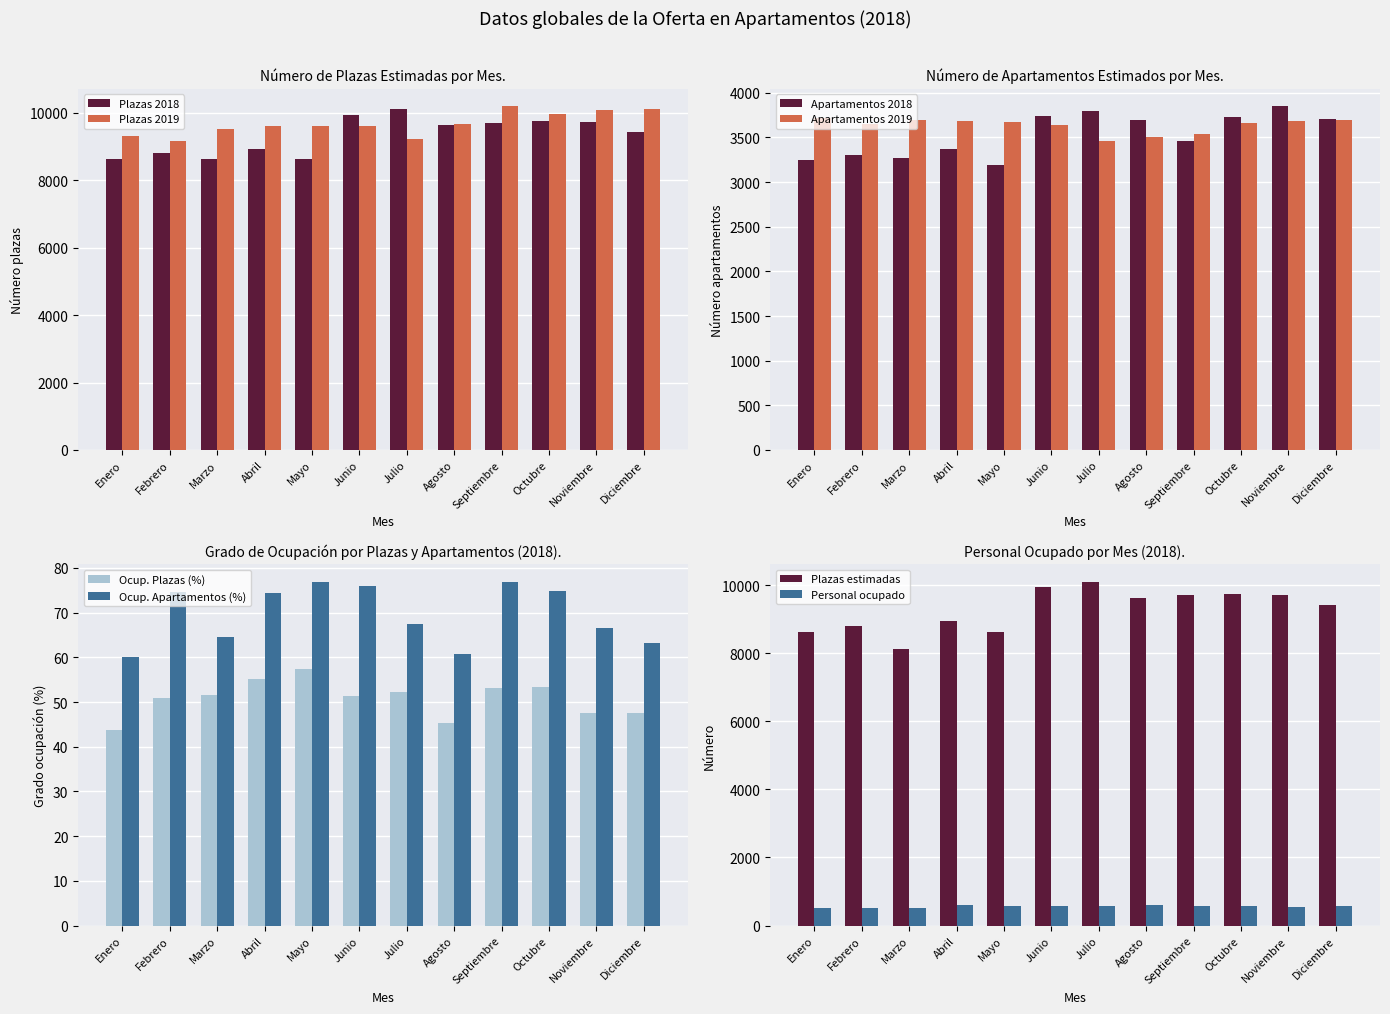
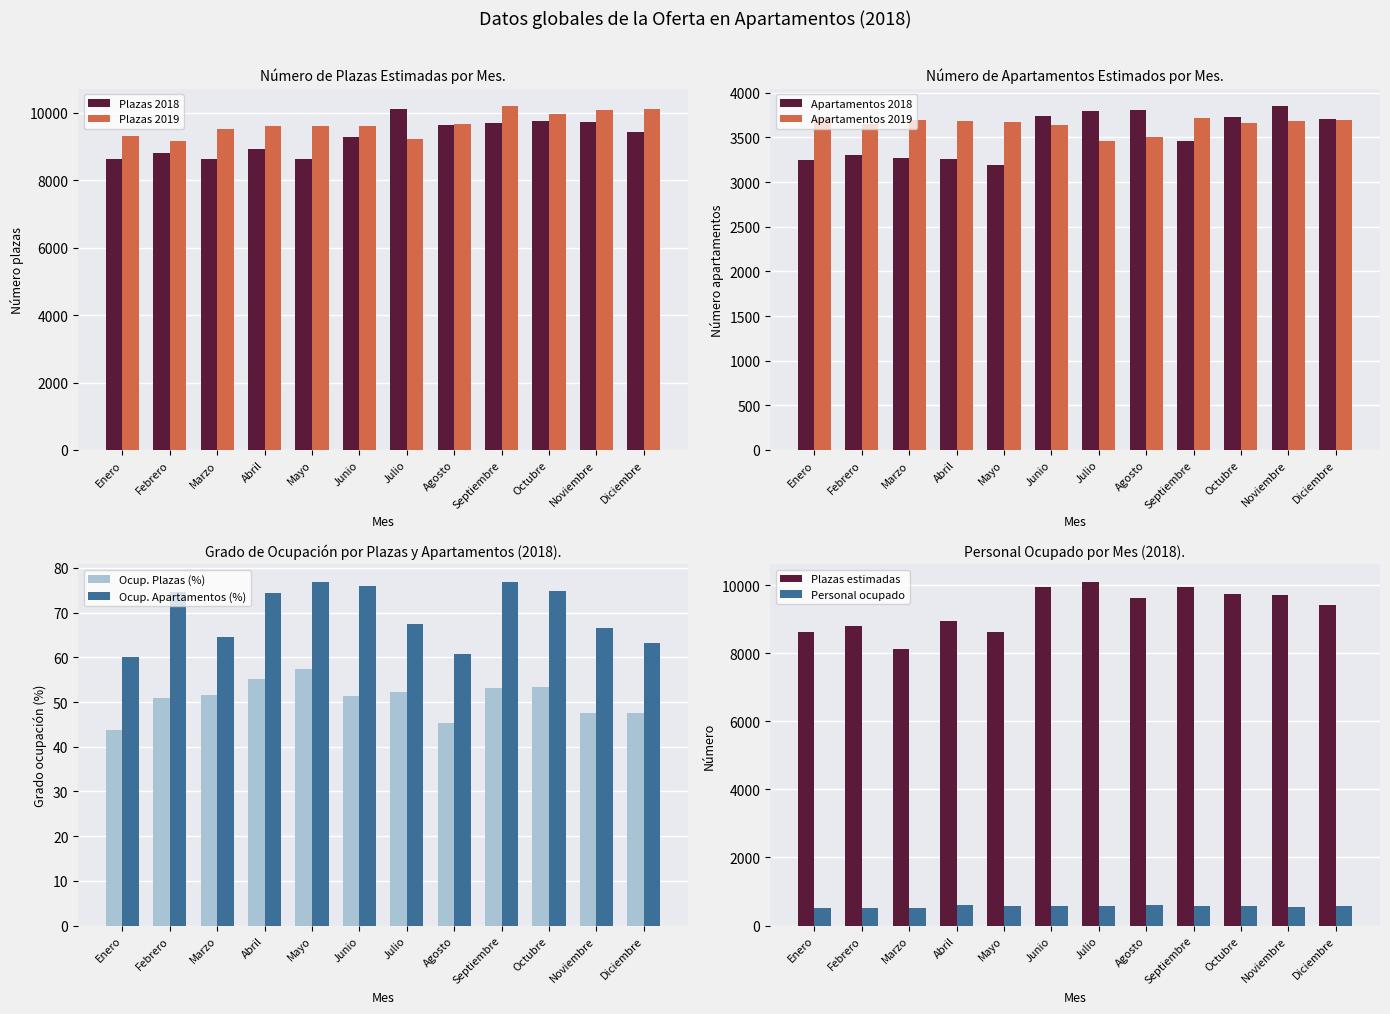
  {
    "Número de Plazas Estimadas por Mes.": {
      "Plazas 2018": {
        "Enero": 8600,
        "Febrero": 8800,
        "Marzo": 8600,
        "Abril": 8900,
        "Mayo": 8600,
-       "Junio": 9900,
+       "Junio": 9300,
        "Julio": 10100,
        "Agosto": 9600,
        "Septiembre": 9700,
        "Octubre": 9800,
        "Noviembre": 9700,
        "Diciembre": 9400
      },
      "Plazas 2019": {
        "Enero": 9300,
        "Febrero": 9200,
        "Marzo": 9500,
        "Abril": 9600,
        "Mayo": 9600,
        "Junio": 9600,
        "Julio": 9200,
        "Agosto": 9700,
        "Septiembre": 10200,
        "Octubre": 10000,
        "Noviembre": 10100,
        "Diciembre": 10100
      }
    },
    "Número de Apartamentos Estimados por Mes.": {
      "Apartamentos 2018": {
        "Enero": 3200,
        "Febrero": 3300,
        "Marzo": 3300,
-       "Abril": 3400,
+       "Abril": 3300,
        "Mayo": 3200,
        "Junio": 3700,
        "Julio": 3800,
-       "Agosto": 3700,
+       "Agosto": 3800,
        "Septiembre": 3500,
        "Octubre": 3700,
        "Noviembre": 3900,
        "Diciembre": 3700
      },
      "Apartamentos 2019": {
        "Marzo": 3700,
        "Abril": 3700,
        "Mayo": 3700,
        "Junio": 3600,
        "Julio": 3500,
        "Agosto": 3500,
-       "Septiembre": 3500,
+       "Septiembre": 3700,
        "Octubre": 3700,
        "Noviembre": 3700,
        "Diciembre": 3700
      }
    },
    "Grado de Ocupación por Plazas y Apartamentos (2018).": {
      "Ocup. Plazas (%)": {
        "Enero": 44,
        "Febrero": 51,
        "Marzo": 52,
        "Abril": 55,
        "Mayo": 57,
        "Junio": 51,
        "Julio": 52,
        "Agosto": 45,
        "Septiembre": 53,
        "Octubre": 53,
        "Noviembre": 48,
        "Diciembre": 48
      },
      "Ocup. Apartamentos (%)": {
        "Enero": 60,
        "Marzo": 65,
        "Abril": 74,
        "Mayo": 77,
        "Junio": 76,
        "Julio": 67,
        "Agosto": 61,
        "Septiembre": 77,
        "Octubre": 75,
        "Noviembre": 67,
        "Diciembre": 63
      }
    },
    "Personal Ocupado por Mes (2018).": {
      "Plazas estimadas": {
        "Enero": 8600,
        "Febrero": 8800,
        "Marzo": 8100,
        "Abril": 8900,
        "Mayo": 8600,
        "Junio": 9900,
        "Julio": 10100,
        "Agosto": 9600,
-       "Septiembre": 9700,
+       "Septiembre": 9900,
        "Octubre": 9800,
        "Noviembre": 9700,
        "Diciembre": 9400
      },
      "Personal ocupado": {
        "Enero": 500,
        "Febrero": 500,
        "Marzo": 500,
        "Abril": 600,
        "Mayo": 600,
        "Junio": 600,
        "Julio": 600,
        "Agosto": 600,
        "Septiembre": 600,
        "Octubre": 600,
        "Noviembre": 500,
        "Diciembre": 600
      }
    }
  }
